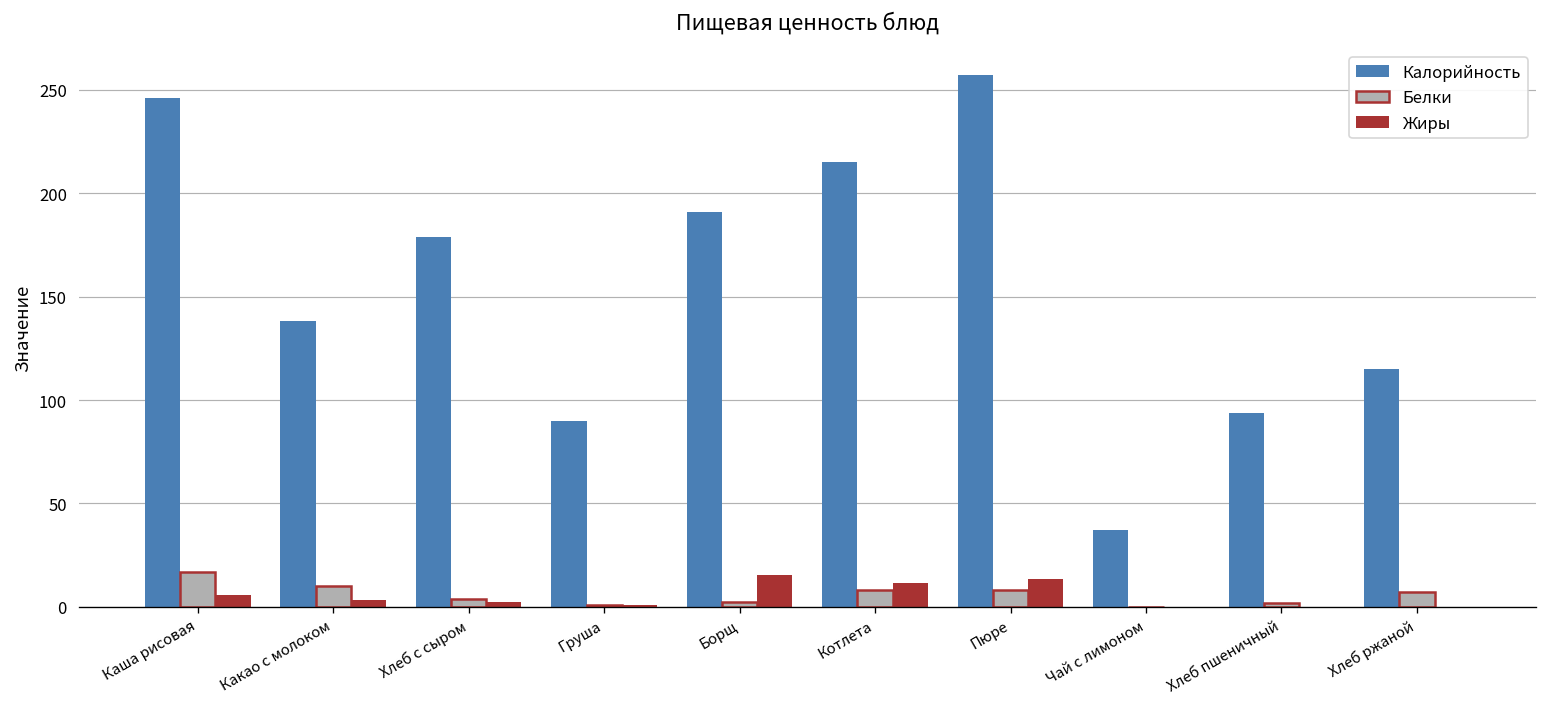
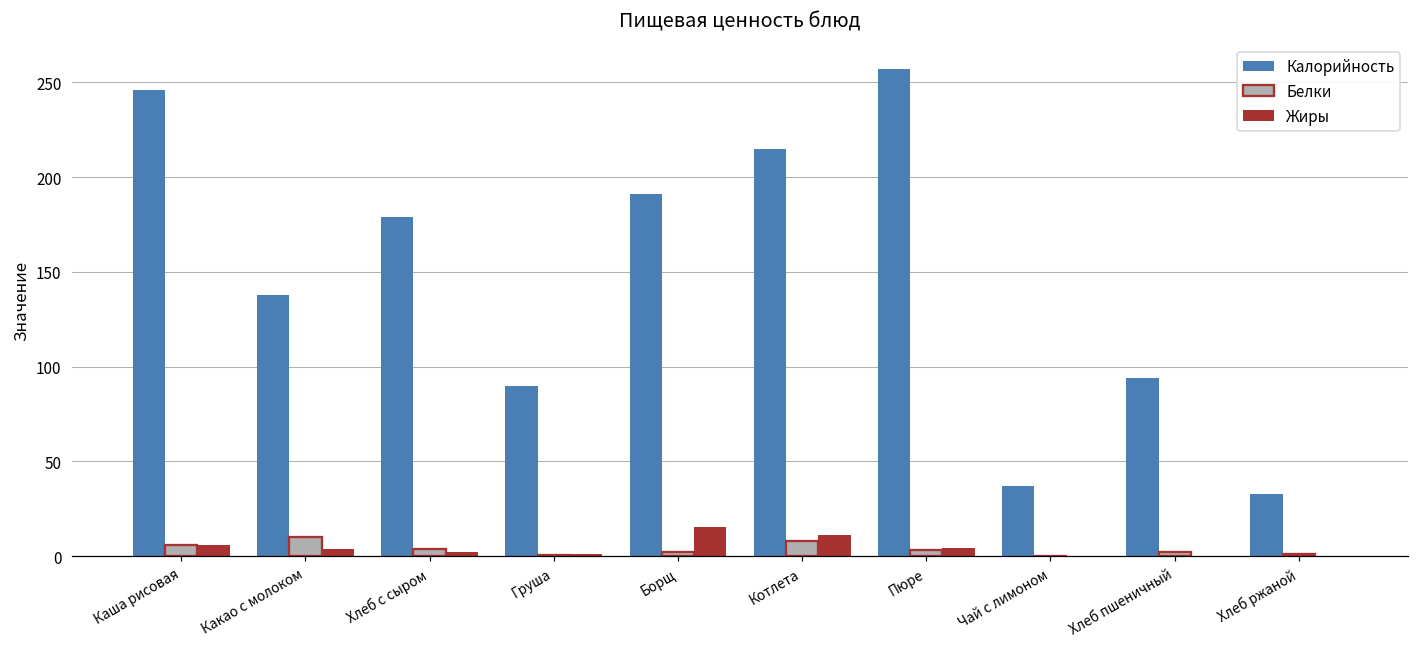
  {
    "Калорийность": {
      "Каша рисовая": 246,
      "Какао с молоком": 138,
      "Хлеб с сыром": 179,
      "Груша": 90,
      "Борщ": 191,
      "Котлета": 215,
      "Пюре": 257,
      "Чай с лимоном": 37,
      "Хлеб пшеничный": 94,
-     "Хлеб ржаной": 115
+     "Хлеб ржаной": 33
    },
    "Белки": {
-     "Каша рисовая": 17,
+     "Каша рисовая": 6,
      "Какао с молоком": 10,
      "Хлеб с сыром": 4,
      "Борщ": 2,
      "Котлета": 8,
-     "Пюре": 8,
+     "Пюре": 3,
      "Хлеб пшеничный": 2,
-     "Хлеб ржаной": 7
+     "Хлеб ржаной": 1
    },
    "Жиры": {
      "Каша рисовая": 6,
      "Какао с молоком": 4,
      "Хлеб с сыром": 2,
      "Борщ": 15,
      "Котлета": 11,
-     "Пюре": 13,
+     "Пюре": 4,
      "Чай с лимоном": 0,
      "Хлеб пшеничный": 0,
      "Хлеб ржаной": 0
    }
  }
